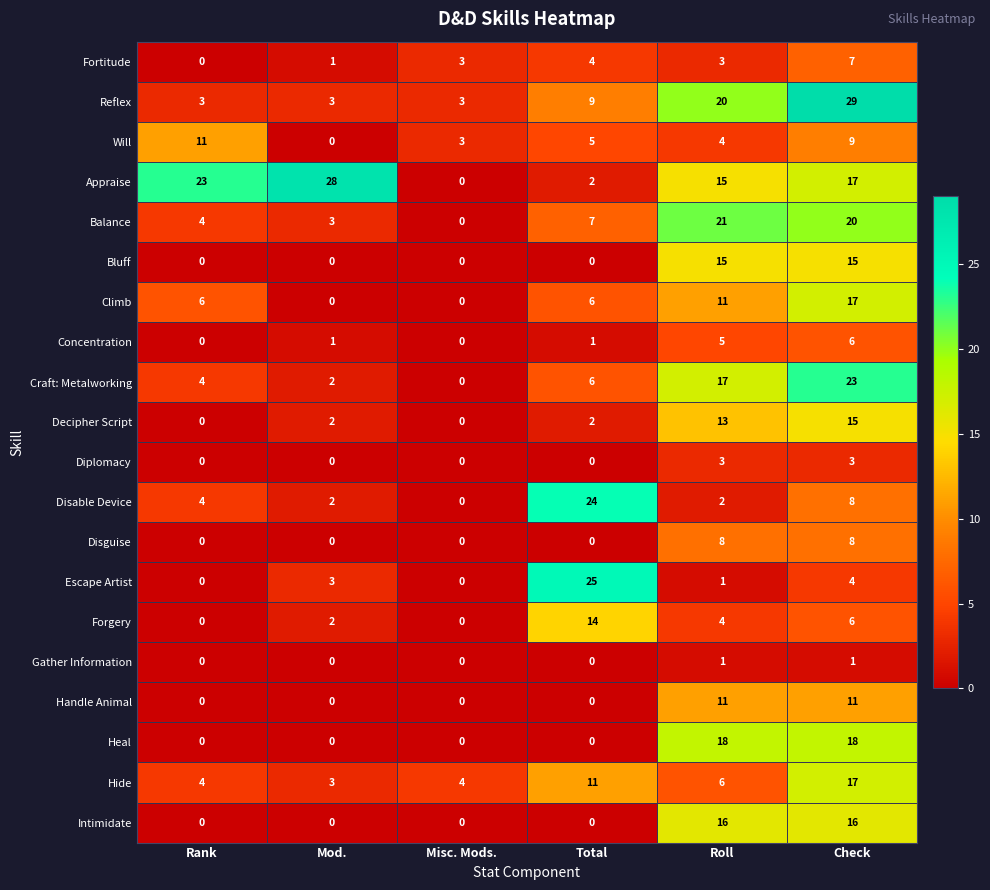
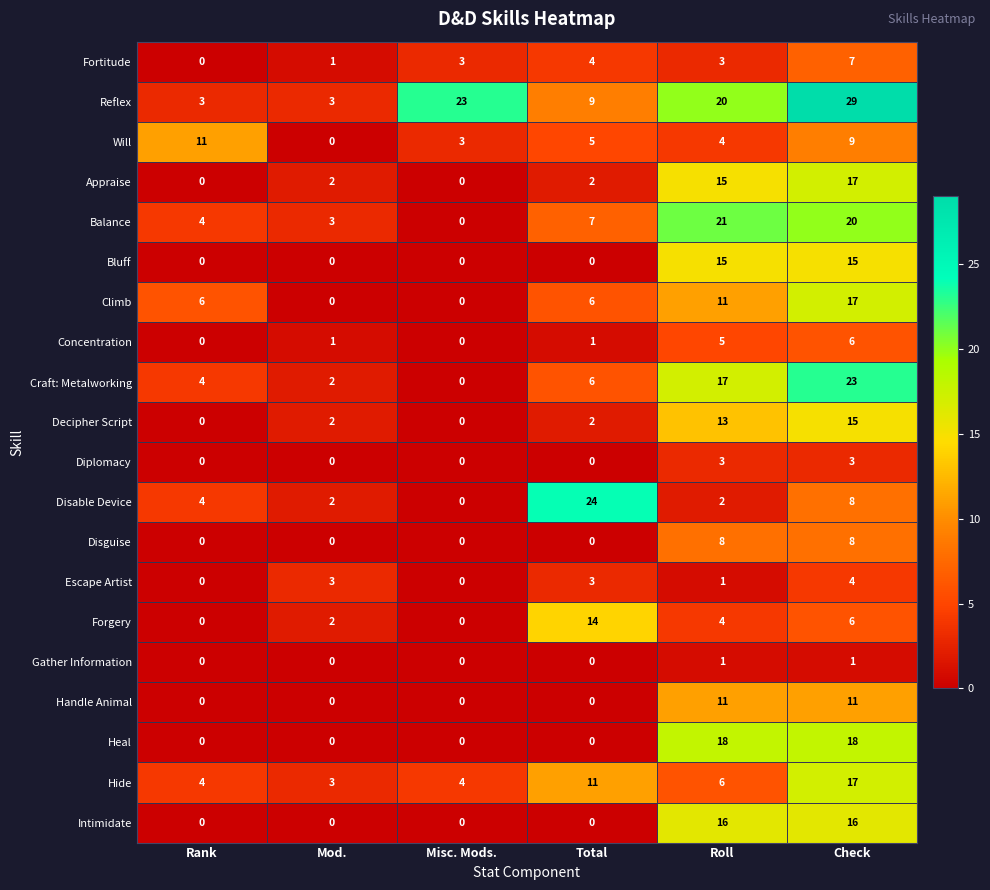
  {
    "Fortitude": {
      "Rank": 0,
      "Mod.": 1,
      "Misc. Mods.": 3,
      "Total": 4,
      "Roll": 3,
      "Check": 7
    },
    "Reflex": {
      "Rank": 3,
      "Mod.": 3,
-     "Misc. Mods.": 3,
+     "Misc. Mods.": 23,
      "Total": 9,
      "Roll": 20,
      "Check": 29
    },
    "Will": {
      "Rank": 11,
      "Mod.": 0,
      "Misc. Mods.": 3,
      "Total": 5,
      "Roll": 4,
      "Check": 9
    },
    "Appraise": {
-     "Rank": 23,
-     "Mod.": 28,
+     "Rank": 0,
+     "Mod.": 2,
      "Misc. Mods.": 0,
      "Total": 2,
      "Roll": 15,
      "Check": 17
    },
    "Balance": {
      "Rank": 4,
      "Mod.": 3,
      "Misc. Mods.": 0,
      "Total": 7,
      "Roll": 21,
      "Check": 20
    },
    "Bluff": {
      "Rank": 0,
      "Mod.": 0,
      "Misc. Mods.": 0,
      "Total": 0,
      "Roll": 15,
      "Check": 15
    },
    "Climb": {
      "Rank": 6,
      "Mod.": 0,
      "Misc. Mods.": 0,
      "Total": 6,
      "Roll": 11,
      "Check": 17
    },
    "Concentration": {
      "Rank": 0,
      "Mod.": 1,
      "Misc. Mods.": 0,
      "Total": 1,
      "Roll": 5,
      "Check": 6
    },
    "Craft: Metalworking": {
      "Rank": 4,
      "Mod.": 2,
      "Misc. Mods.": 0,
      "Total": 6,
      "Roll": 17,
      "Check": 23
    },
    "Decipher Script": {
      "Rank": 0,
      "Mod.": 2,
      "Misc. Mods.": 0,
      "Total": 2,
      "Roll": 13,
      "Check": 15
    },
    "Diplomacy": {
      "Rank": 0,
      "Mod.": 0,
      "Misc. Mods.": 0,
      "Total": 0,
      "Roll": 3,
      "Check": 3
    },
    "Disable Device": {
      "Rank": 4,
      "Mod.": 2,
      "Misc. Mods.": 0,
      "Total": 24,
      "Roll": 2,
      "Check": 8
    },
    "Disguise": {
      "Rank": 0,
      "Mod.": 0,
      "Misc. Mods.": 0,
      "Total": 0,
      "Roll": 8,
      "Check": 8
    },
    "Escape Artist": {
      "Rank": 0,
      "Mod.": 3,
      "Misc. Mods.": 0,
-     "Total": 25,
+     "Total": 3,
      "Roll": 1,
      "Check": 4
    },
    "Forgery": {
      "Rank": 0,
      "Mod.": 2,
      "Misc. Mods.": 0,
      "Total": 14,
      "Roll": 4,
      "Check": 6
    },
    "Gather Information": {
      "Rank": 0,
      "Mod.": 0,
      "Misc. Mods.": 0,
      "Total": 0,
      "Roll": 1,
      "Check": 1
    },
    "Handle Animal": {
      "Rank": 0,
      "Mod.": 0,
      "Misc. Mods.": 0,
      "Total": 0,
      "Roll": 11,
      "Check": 11
    },
    "Heal": {
      "Rank": 0,
      "Mod.": 0,
      "Misc. Mods.": 0,
      "Total": 0,
      "Roll": 18,
      "Check": 18
    },
    "Hide": {
      "Rank": 4,
      "Mod.": 3,
      "Misc. Mods.": 4,
      "Total": 11,
      "Roll": 6,
      "Check": 17
    },
    "Intimidate": {
      "Rank": 0,
      "Mod.": 0,
      "Misc. Mods.": 0,
      "Total": 0,
      "Roll": 16,
      "Check": 16
    }
  }
